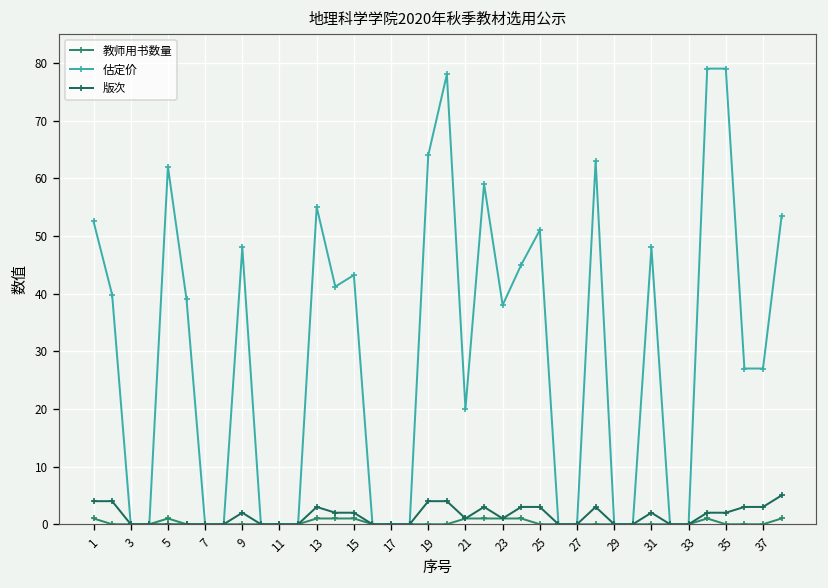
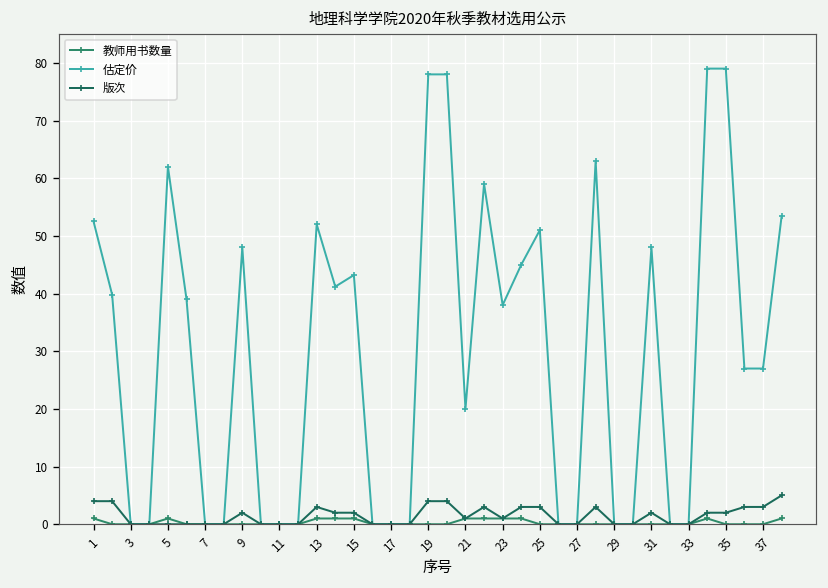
  {
    "估定价": {
      "1": 53,
      "5": 62,
      "9": 48,
-     "13": 55,
+     "13": 52,
      "15": 43,
-     "19": 64,
+     "19": 78,
      "21": 20,
      "23": 38,
      "25": 51,
      "31": 48,
      "35": 79,
      "37": 27
    }
  }
